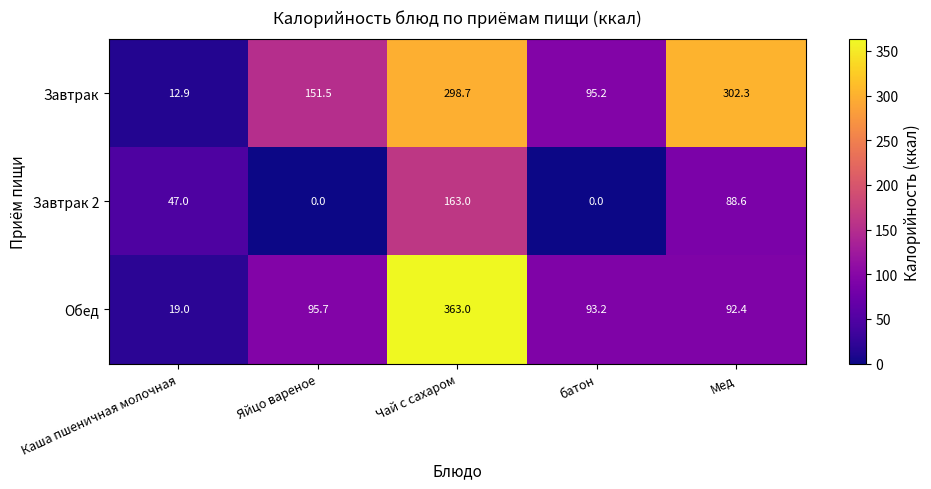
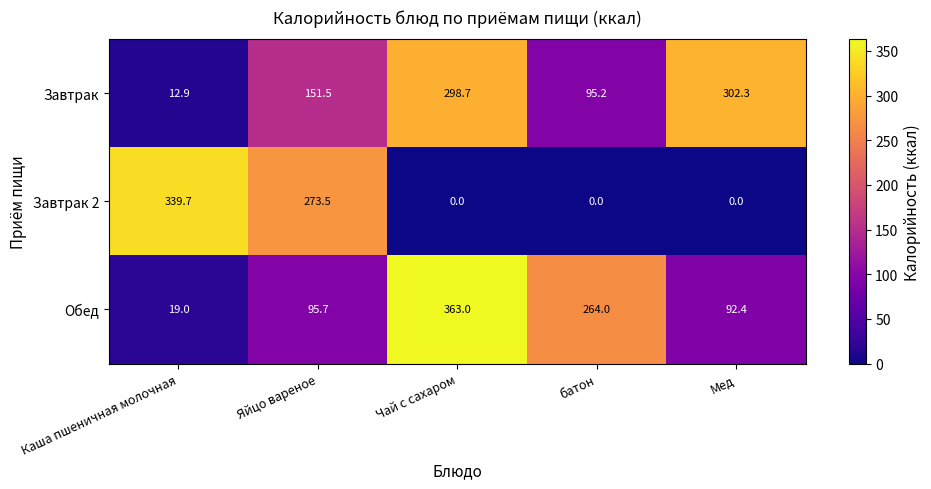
  {
    "Завтрак": {
      "Каша пшеничная молочная": 12.9,
      "Яйцо вареное": 151.5,
      "Чай с сахаром": 298.7,
      "батон": 95.2,
      "Мед": 302.3
    },
    "Завтрак 2": {
-     "Каша пшеничная молочная": 47.0,
-     "Яйцо вареное": 0.0,
-     "Чай с сахаром": 163.0,
+     "Каша пшеничная молочная": 339.7,
+     "Яйцо вареное": 273.5,
+     "Чай с сахаром": 0.0,
      "батон": 0.0,
-     "Мед": 88.6
+     "Мед": 0.0
    },
    "Обед": {
      "Каша пшеничная молочная": 19.0,
      "Яйцо вареное": 95.7,
      "Чай с сахаром": 363.0,
-     "батон": 93.2,
+     "батон": 264.0,
      "Мед": 92.4
    }
  }
